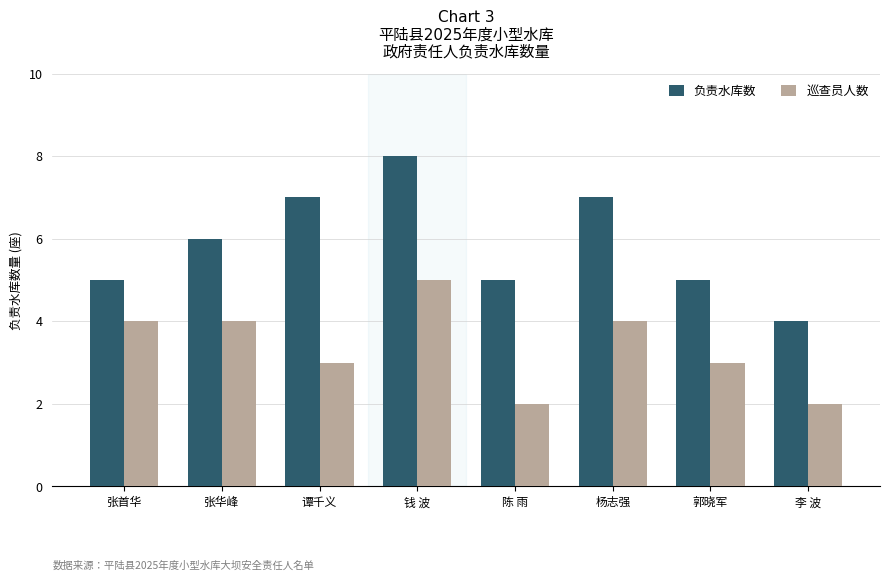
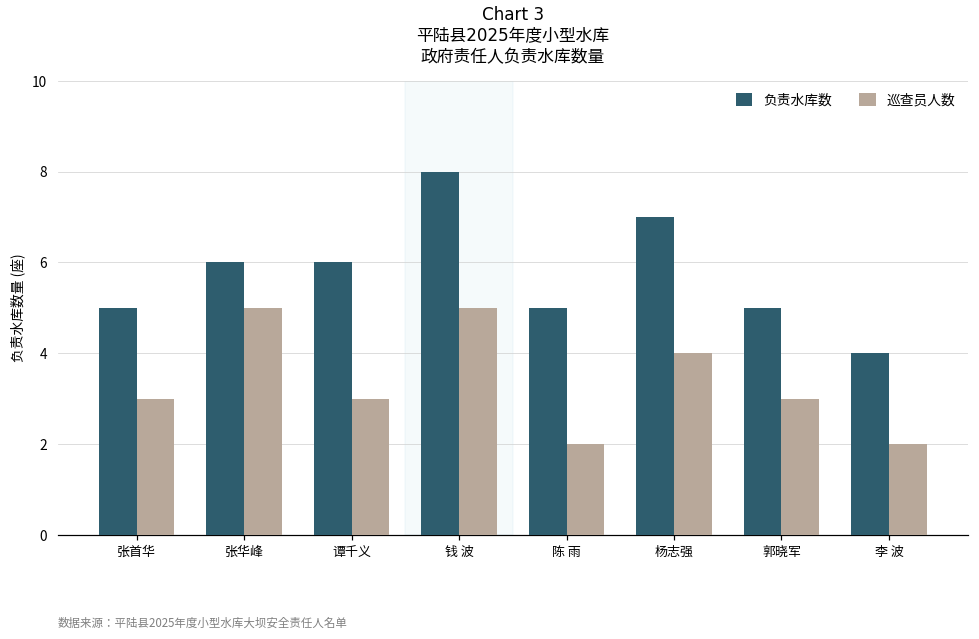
  {
    "负责水库数": {
      "张首华": 5,
      "张华峰": 6,
-     "谭千义": 7,
+     "谭千义": 6,
      "钱 波": 8,
      "陈 雨": 5,
      "杨志强": 7,
      "郭晓军": 5,
      "李 波": 4
    },
    "巡查员人数": {
-     "张首华": 4,
-     "张华峰": 4,
+     "张首华": 3,
+     "张华峰": 5,
      "谭千义": 3,
      "钱 波": 5,
      "陈 雨": 2,
      "杨志强": 4,
      "郭晓军": 3,
      "李 波": 2
    }
  }
